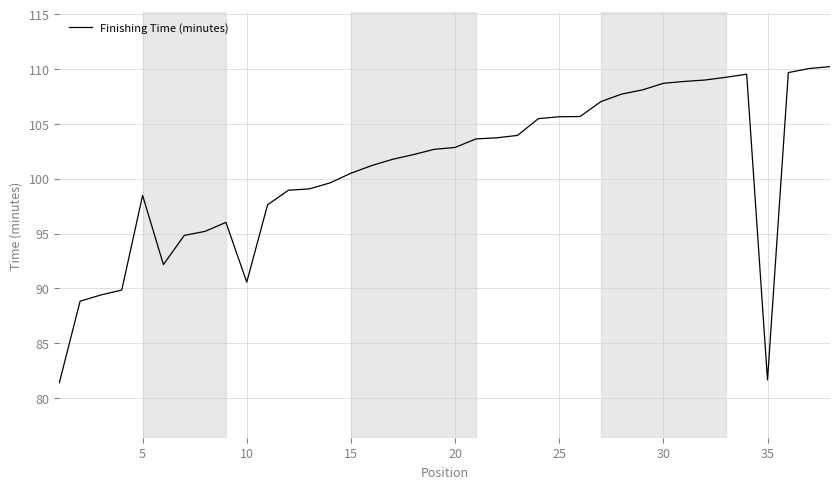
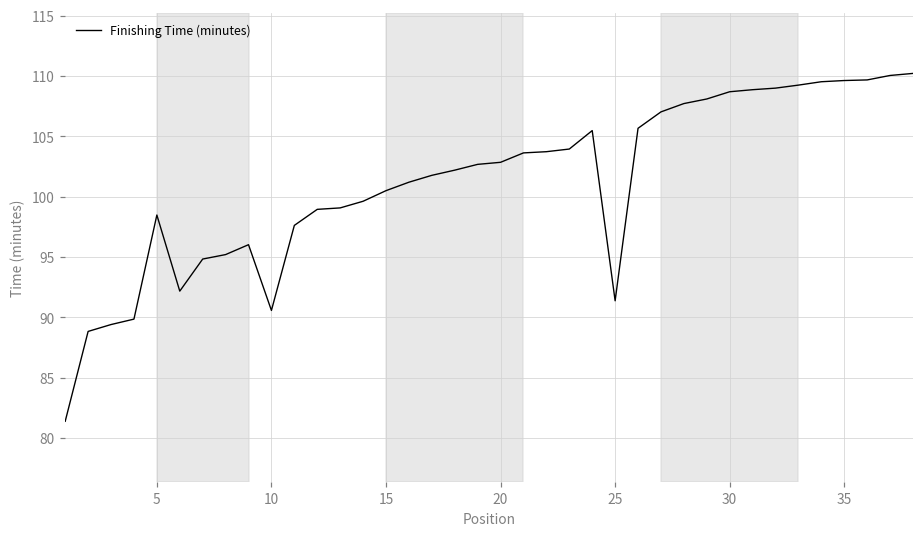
  {
    "5": 98.5,
    "10": 90.6,
    "15": 100.5,
    "20": 102.9,
-   "25": 105.7,
+   "25": 91.4,
    "30": 108.7,
-   "35": 81.7
+   "35": 109.6
  }
